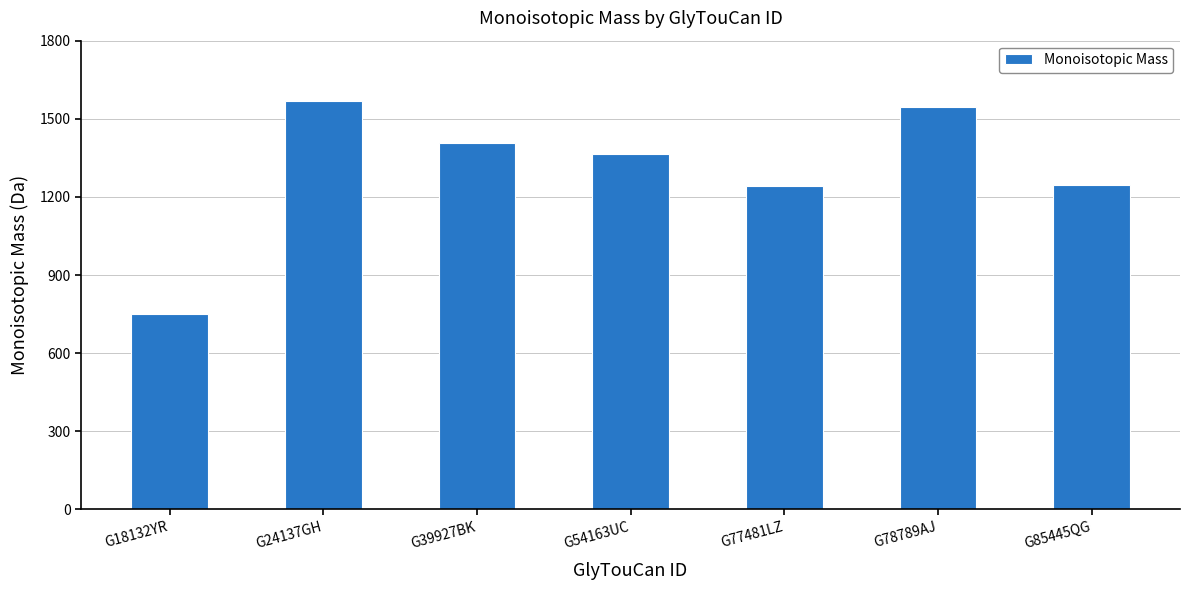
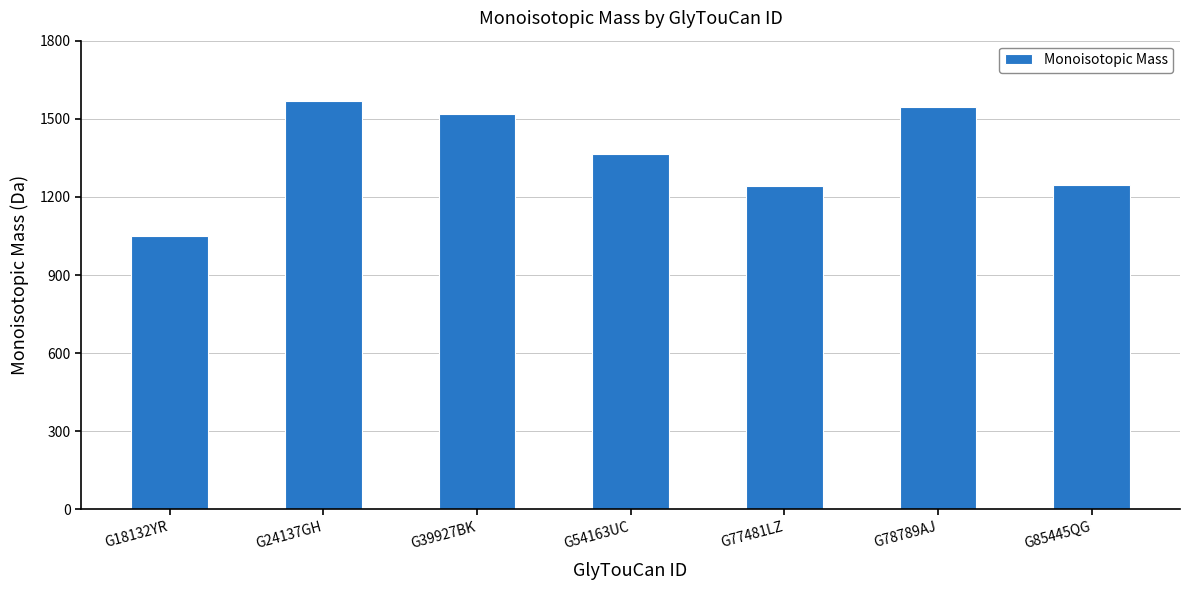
  {
-   "G18132YR": 750,
+   "G18132YR": 1050,
    "G24137GH": 1570,
-   "G39927BK": 1410,
+   "G39927BK": 1520,
    "G54163UC": 1370,
    "G77481LZ": 1240,
    "G78789AJ": 1540,
    "G85445QG": 1240
  }
